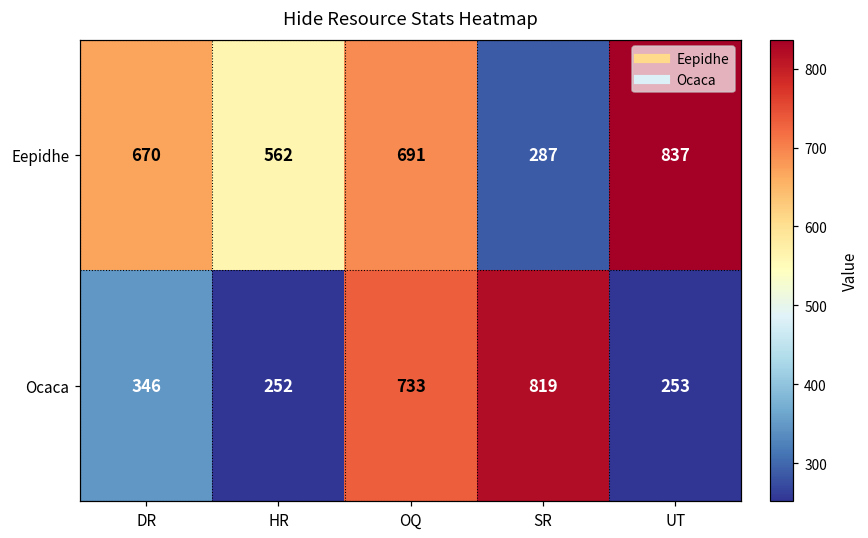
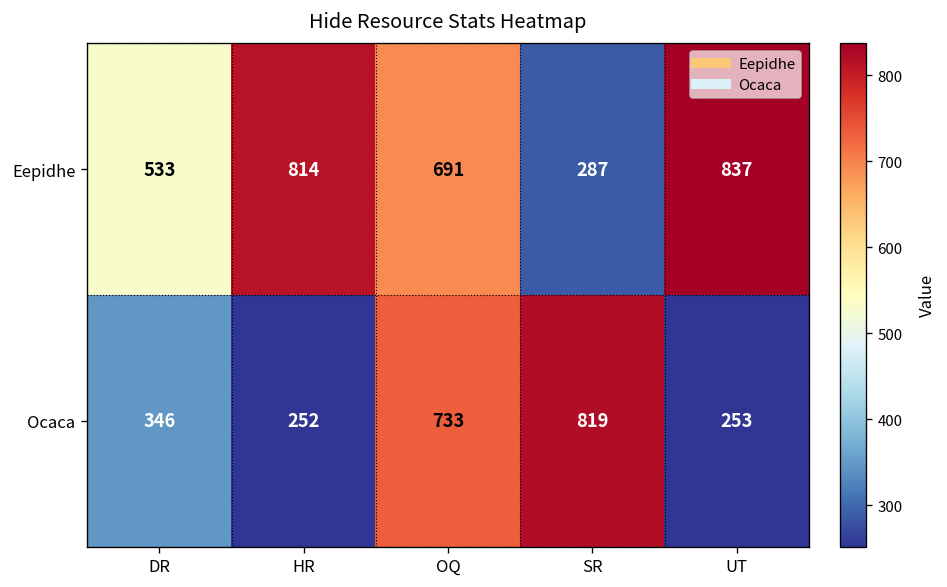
  {
    "Eepidhe": {
-     "DR": 670,
-     "HR": 562,
+     "DR": 533,
+     "HR": 814,
      "OQ": 691,
      "SR": 287,
      "UT": 837
    },
    "Ocaca": {
      "DR": 346,
      "HR": 252,
      "OQ": 733,
      "SR": 819,
      "UT": 253
    }
  }
